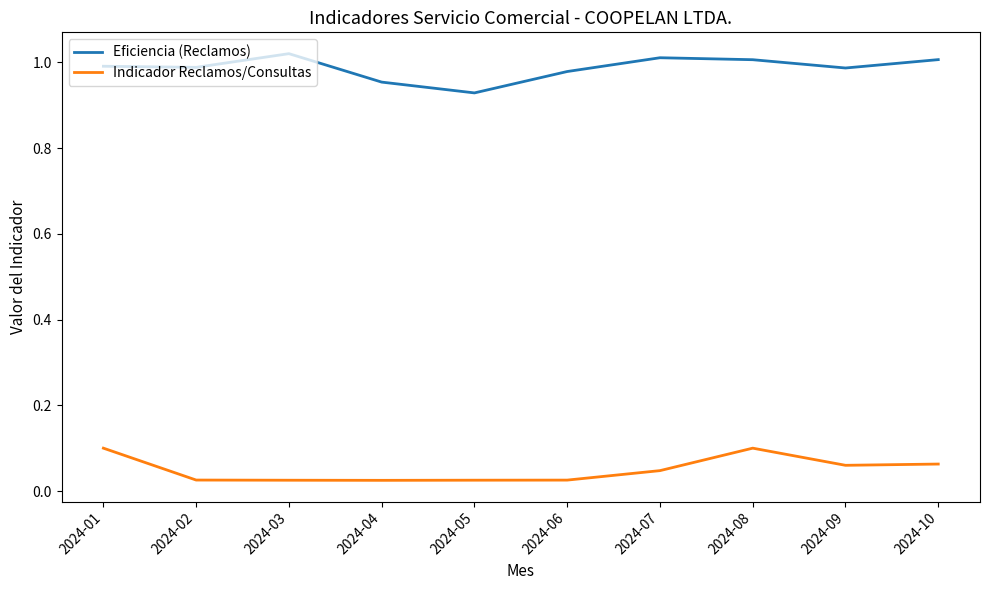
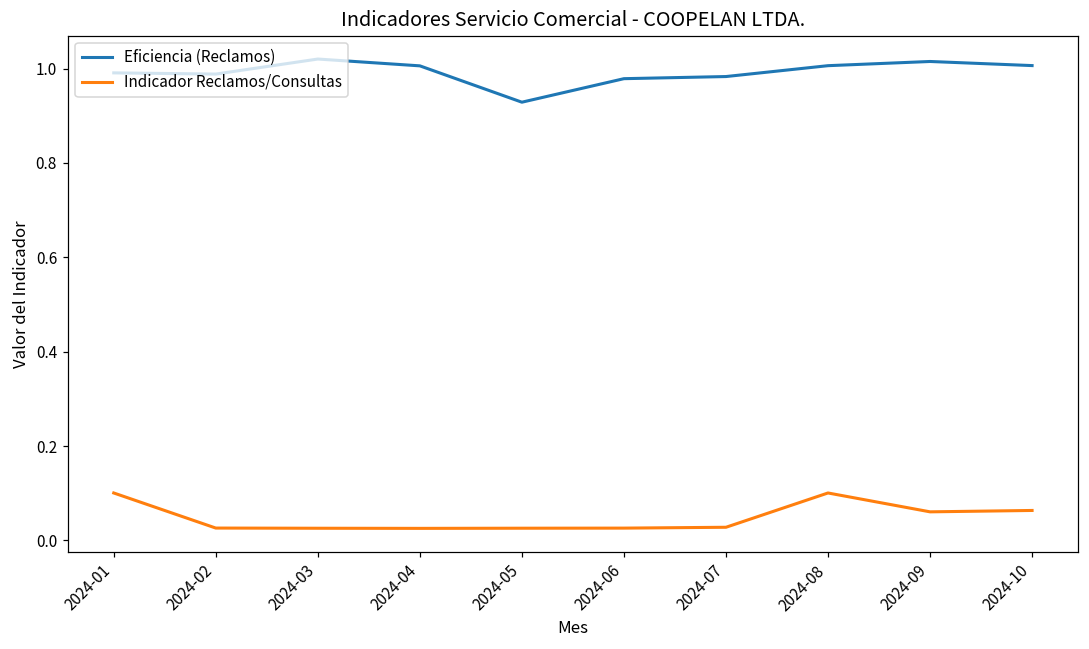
  {
    "Eficiencia (Reclamos)": {
-     "2024-04": 0.95,
+     "2024-04": 1.01,
      "2024-05": 0.93,
      "2024-06": 0.98,
-     "2024-07": 1.01,
+     "2024-07": 0.98,
      "2024-08": 1.01,
-     "2024-09": 0.99,
+     "2024-09": 1.02,
      "2024-10": 1.01
    },
    "Indicador Reclamos/Consultas": {
      "2024-01": 0.10,
      "2024-02": 0.03,
      "2024-03": 0.03,
      "2024-04": 0.03,
      "2024-05": 0.03,
      "2024-06": 0.03,
-     "2024-07": 0.05,
+     "2024-07": 0.03,
      "2024-08": 0.10,
      "2024-09": 0.06,
      "2024-10": 0.06
    }
  }
